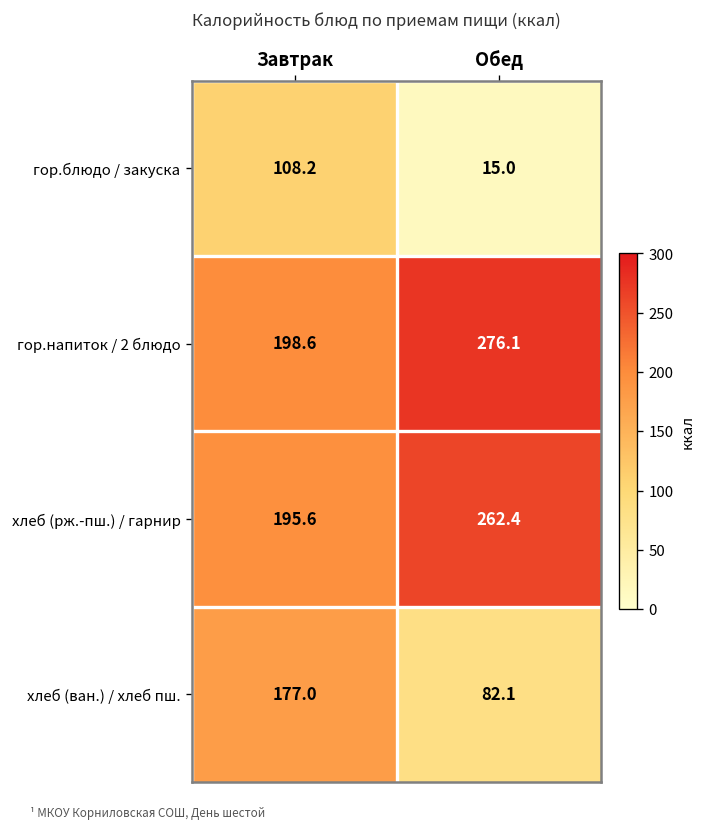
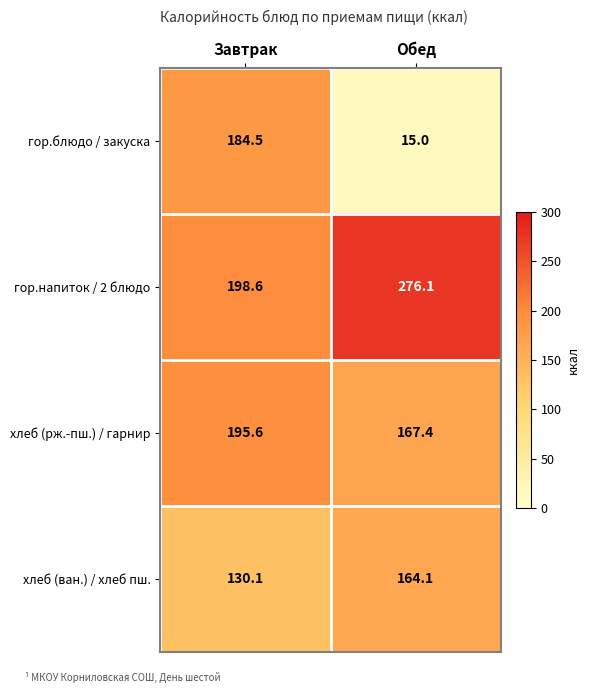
  {
    "гор.блюдо / закуска": {
-     "Завтрак": 108.2,
+     "Завтрак": 184.5,
      "Обед": 15.0
    },
    "гор.напиток / 2 блюдо": {
      "Завтрак": 198.6,
      "Обед": 276.1
    },
    "хлеб (рж.-пш.) / гарнир": {
      "Завтрак": 195.6,
-     "Обед": 262.4
+     "Обед": 167.4
    },
    "хлеб (ван.) / хлеб пш.": {
-     "Завтрак": 177.0,
-     "Обед": 82.1
+     "Завтрак": 130.1,
+     "Обед": 164.1
    }
  }
